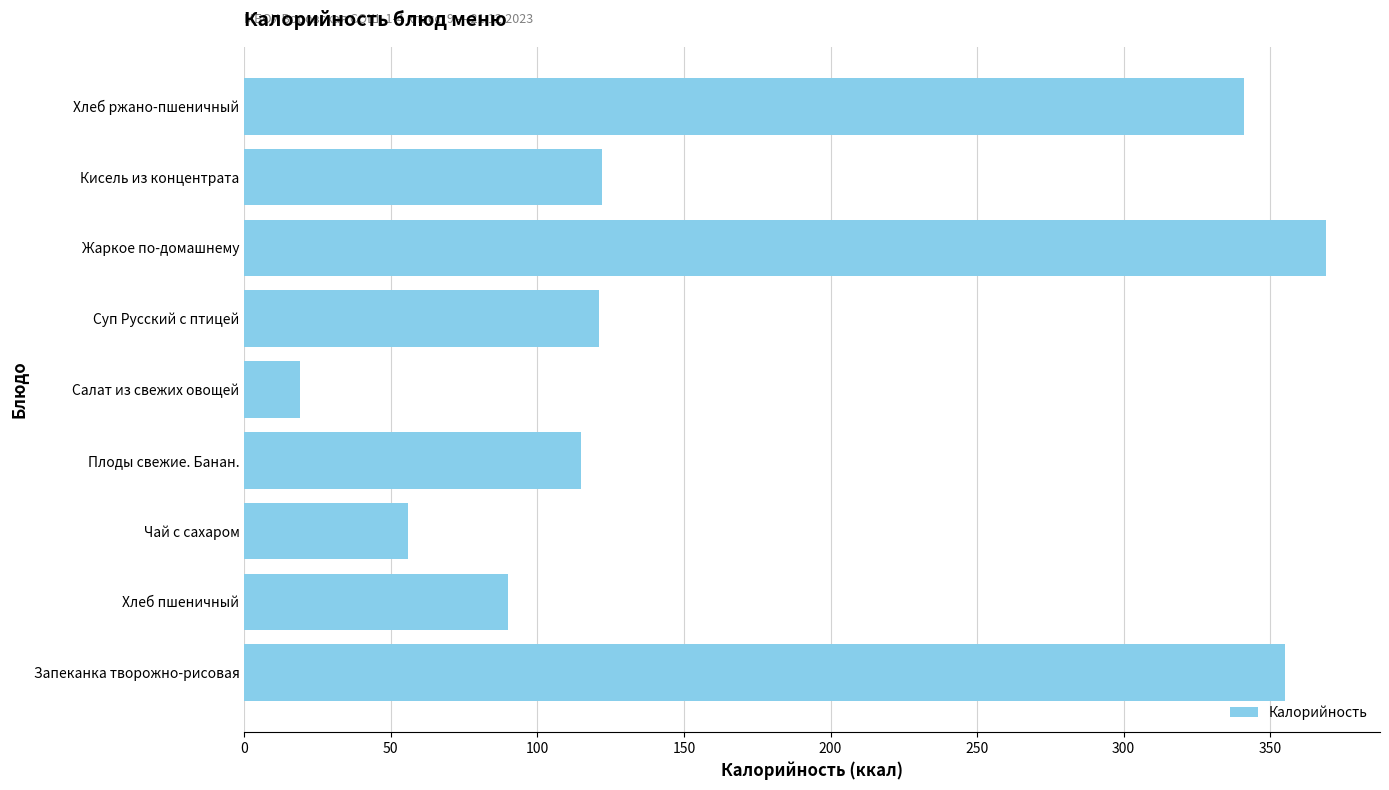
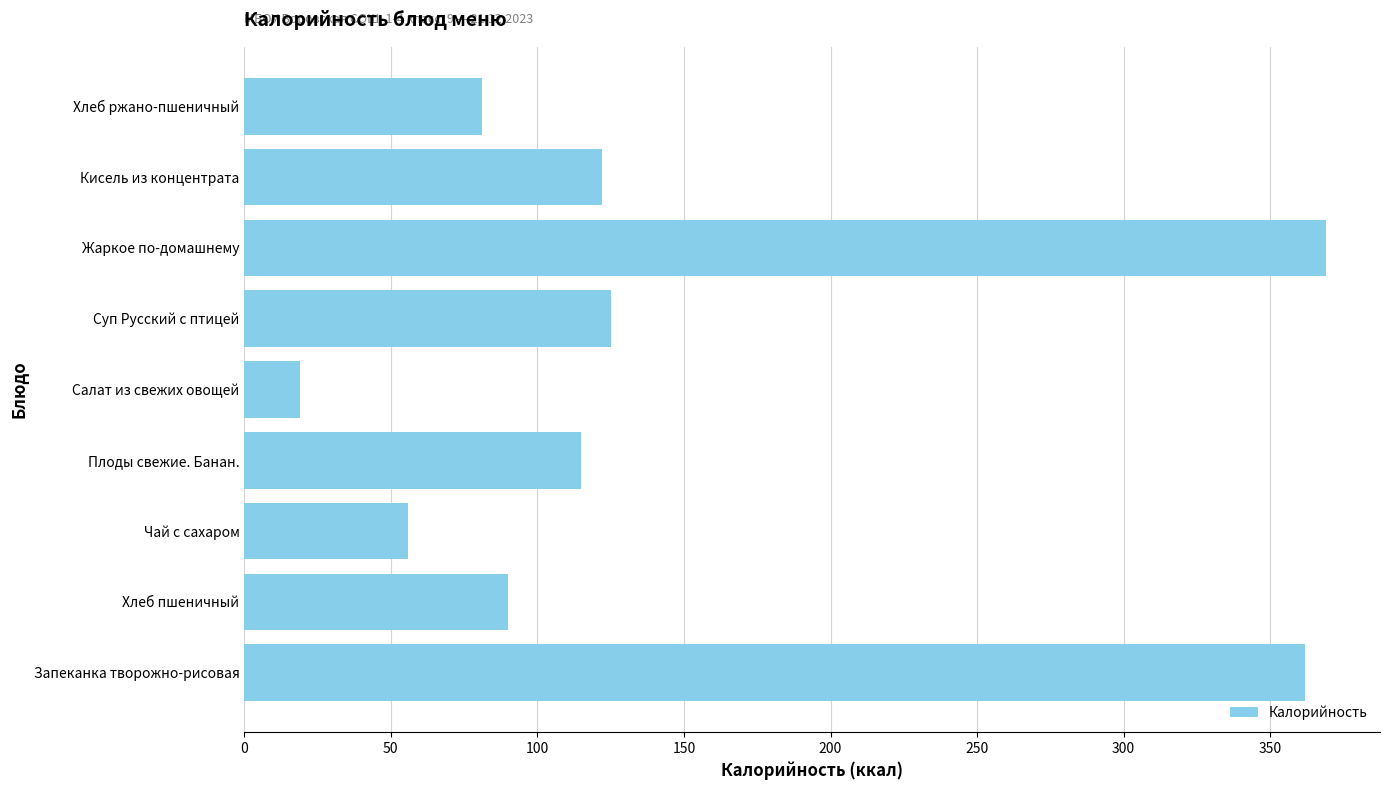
  {
-   "Хлеб ржано-пшеничный": 341,
+   "Хлеб ржано-пшеничный": 81,
    "Кисель из концентрата": 122,
    "Жаркое по-домашнему": 369,
-   "Суп Русский с птицей": 121,
+   "Суп Русский с птицей": 125,
    "Салат из свежих овощей": 19,
    "Плоды свежие. Банан.": 115,
    "Чай с сахаром": 56,
    "Хлеб пшеничный": 90,
-   "Запеканка творожно-рисовая": 355
+   "Запеканка творожно-рисовая": 362
  }
